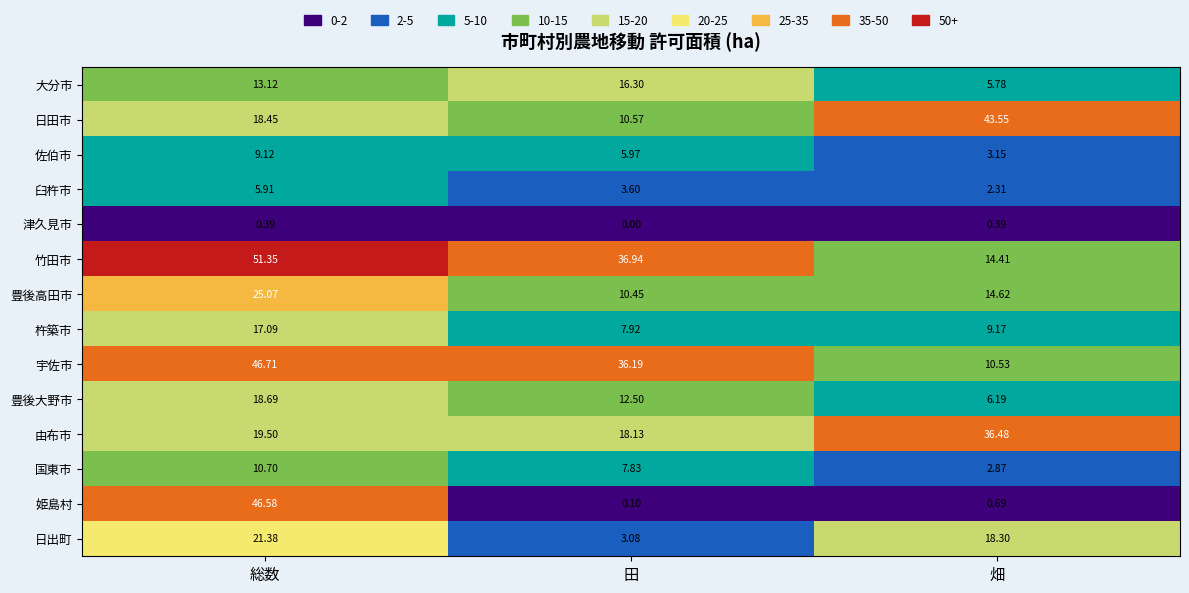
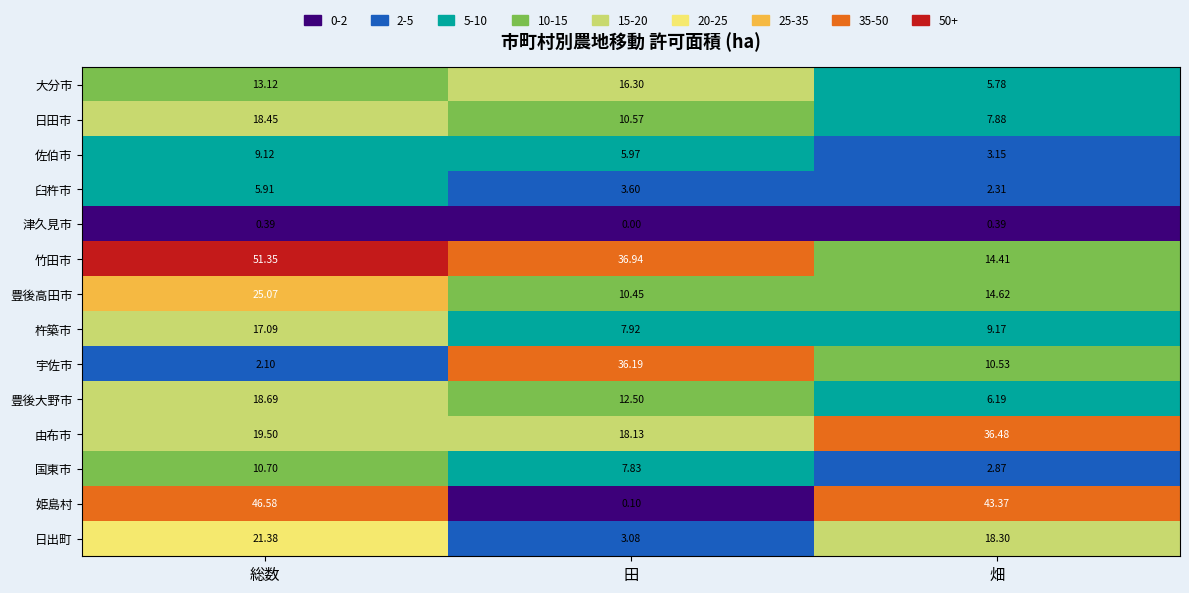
  {
    "大分市": {
      "総数": 13.12,
      "田": 16.30,
      "畑": 5.78
    },
    "日田市": {
      "総数": 18.45,
      "田": 10.57,
-     "畑": 43.55
+     "畑": 7.88
    },
    "佐伯市": {
      "総数": 9.12,
      "田": 5.97,
      "畑": 3.15
    },
    "臼杵市": {
      "総数": 5.91,
      "田": 3.60,
      "畑": 2.31
    },
    "津久見市": {
      "総数": 0.39,
      "田": 0.00,
      "畑": 0.39
    },
    "竹田市": {
      "総数": 51.35,
      "田": 36.94,
      "畑": 14.41
    },
    "豊後高田市": {
      "総数": 25.07,
      "田": 10.45,
      "畑": 14.62
    },
    "杵築市": {
      "総数": 17.09,
      "田": 7.92,
      "畑": 9.17
    },
    "宇佐市": {
-     "総数": 46.71,
+     "総数": 2.10,
      "田": 36.19,
      "畑": 10.53
    },
    "豊後大野市": {
      "総数": 18.69,
      "田": 12.50,
      "畑": 6.19
    },
    "由布市": {
      "総数": 19.50,
      "田": 18.13,
      "畑": 36.48
    },
    "国東市": {
      "総数": 10.70,
      "田": 7.83,
      "畑": 2.87
    },
    "姫島村": {
      "総数": 46.58,
      "田": 0.10,
-     "畑": 0.69
+     "畑": 43.37
    },
    "日出町": {
      "総数": 21.38,
      "田": 3.08,
      "畑": 18.30
    }
  }
